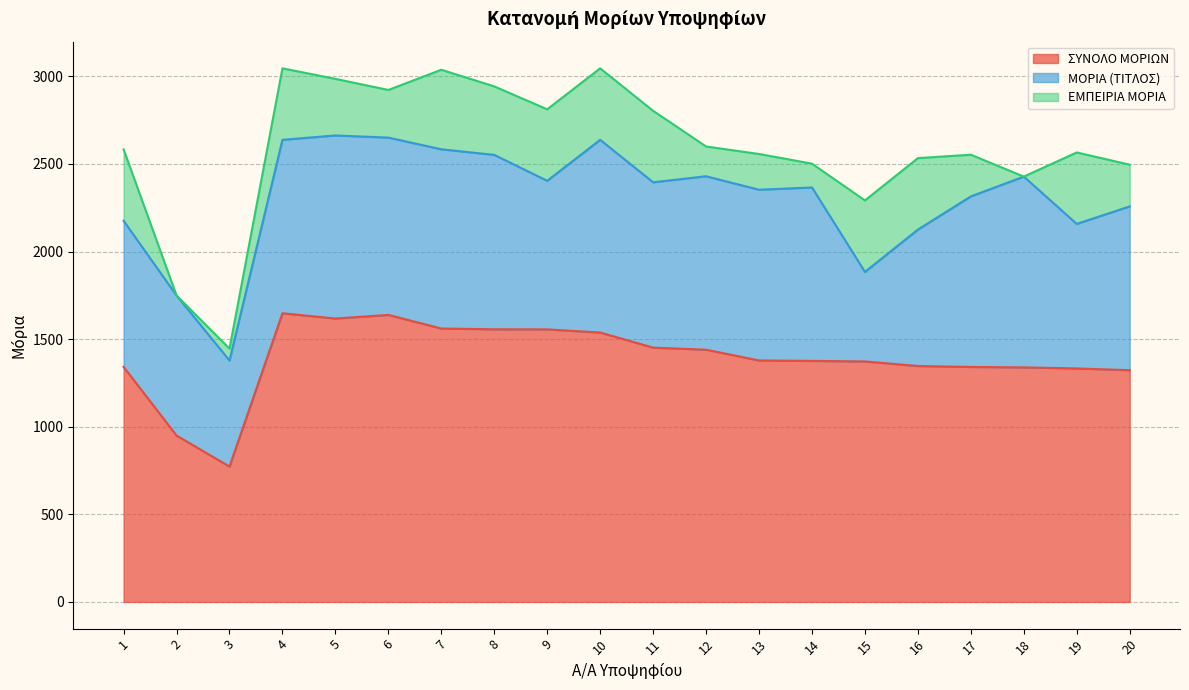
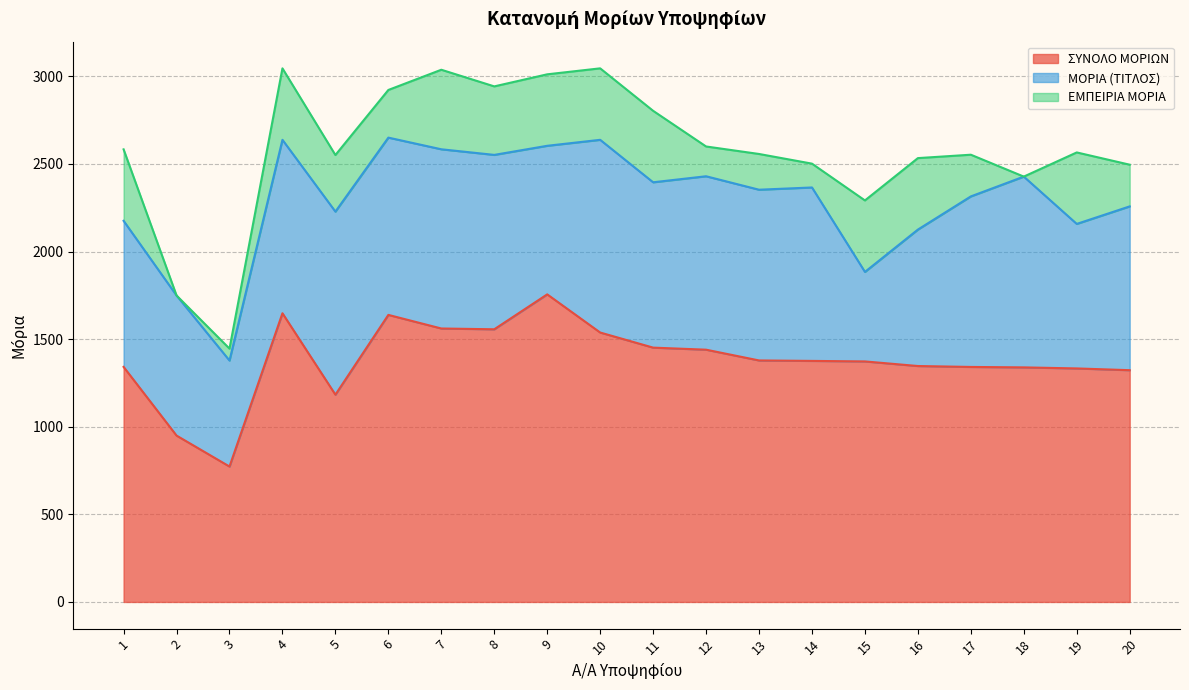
  {
    "ΣΥΝΟΛΟ ΜΟΡΙΩΝ": {
      "1": 1340,
      "2": 950,
      "3": 770,
      "4": 1650,
-     "5": 1620,
+     "5": 1180,
      "6": 1640,
      "7": 1560,
      "8": 1560,
-     "9": 1560,
+     "9": 1760,
      "10": 1540,
      "11": 1450,
      "12": 1440,
      "13": 1380,
      "14": 1380,
      "15": 1370,
      "16": 1350,
      "17": 1340,
      "18": 1340,
      "19": 1330,
      "20": 1320
    },
    "ΜΟΡΙΑ (ΤΙΤΛΟΣ)": {
      "1": 830,
      "3": 610,
      "4": 990,
      "5": 1040,
      "6": 1010,
      "7": 1020,
      "8": 1000,
      "9": 850,
      "10": 1100,
      "11": 940,
      "12": 990,
      "13": 970,
      "14": 990,
      "15": 510,
      "16": 780,
      "17": 970,
      "19": 830,
      "20": 940
    },
    "ΕΜΠΕΙΡΙΑ ΜΟΡΙΑ": {
      "1": 410,
      "3": 70,
      "4": 410,
      "5": 320,
      "6": 270,
      "7": 450,
      "8": 390,
      "9": 410,
      "10": 410,
      "11": 410,
      "12": 170,
      "13": 200,
      "14": 140,
      "15": 410,
      "16": 410,
      "17": 240,
      "19": 410,
      "20": 240
    }
  }
